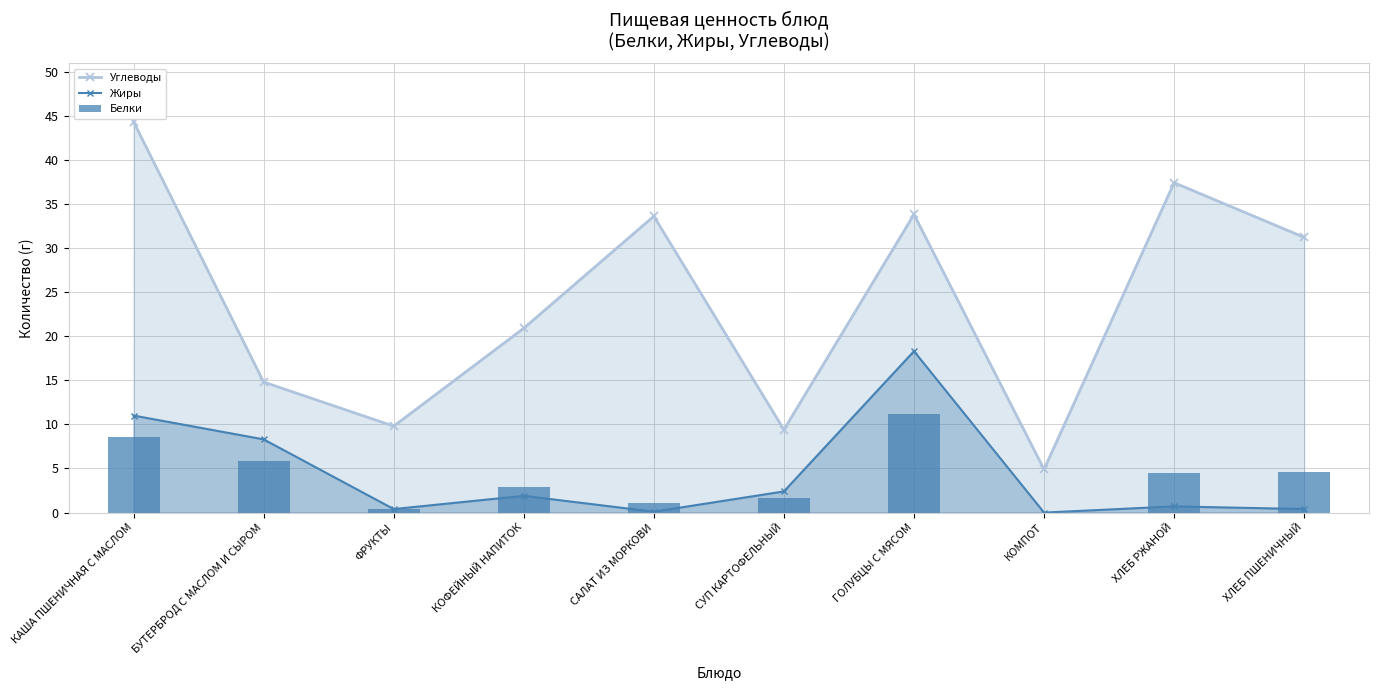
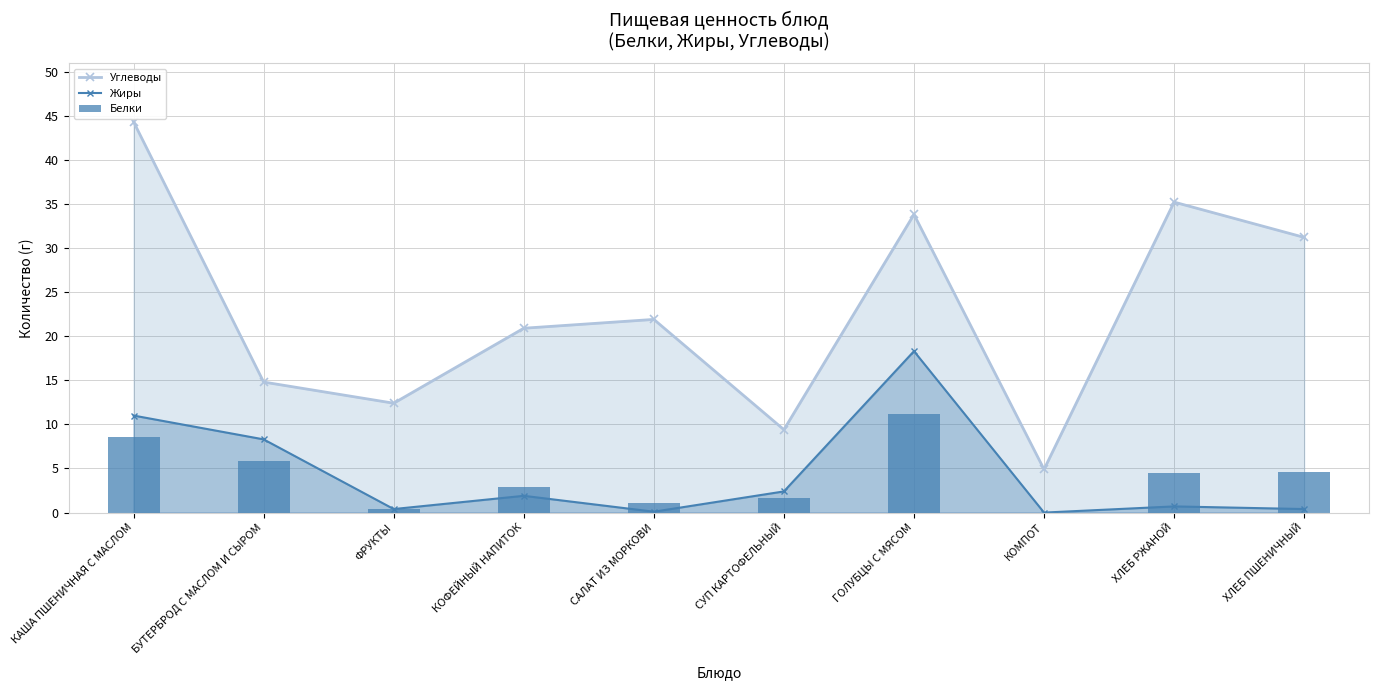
  {
    "Углеводы": {
      "КАША ПШЕНИЧНАЯ С МАСЛОМ": 44,
      "БУТЕРБРОД С МАСЛОМ И СЫРОМ": 15,
-     "ФРУКТЫ": 10,
+     "ФРУКТЫ": 12,
      "КОФЕЙНЫЙ НАПИТОК": 21,
-     "САЛАТ ИЗ МОРКОВИ": 34,
+     "САЛАТ ИЗ МОРКОВИ": 22,
      "СУП КАРТОФЕЛЬНЫЙ": 9,
      "ГОЛУБЦЫ С МЯСОМ": 34,
      "КОМПОТ": 5,
-     "ХЛЕБ РЖАНОЙ": 37,
+     "ХЛЕБ РЖАНОЙ": 35,
      "ХЛЕБ ПШЕНИЧНЫЙ": 31
    }
  }
